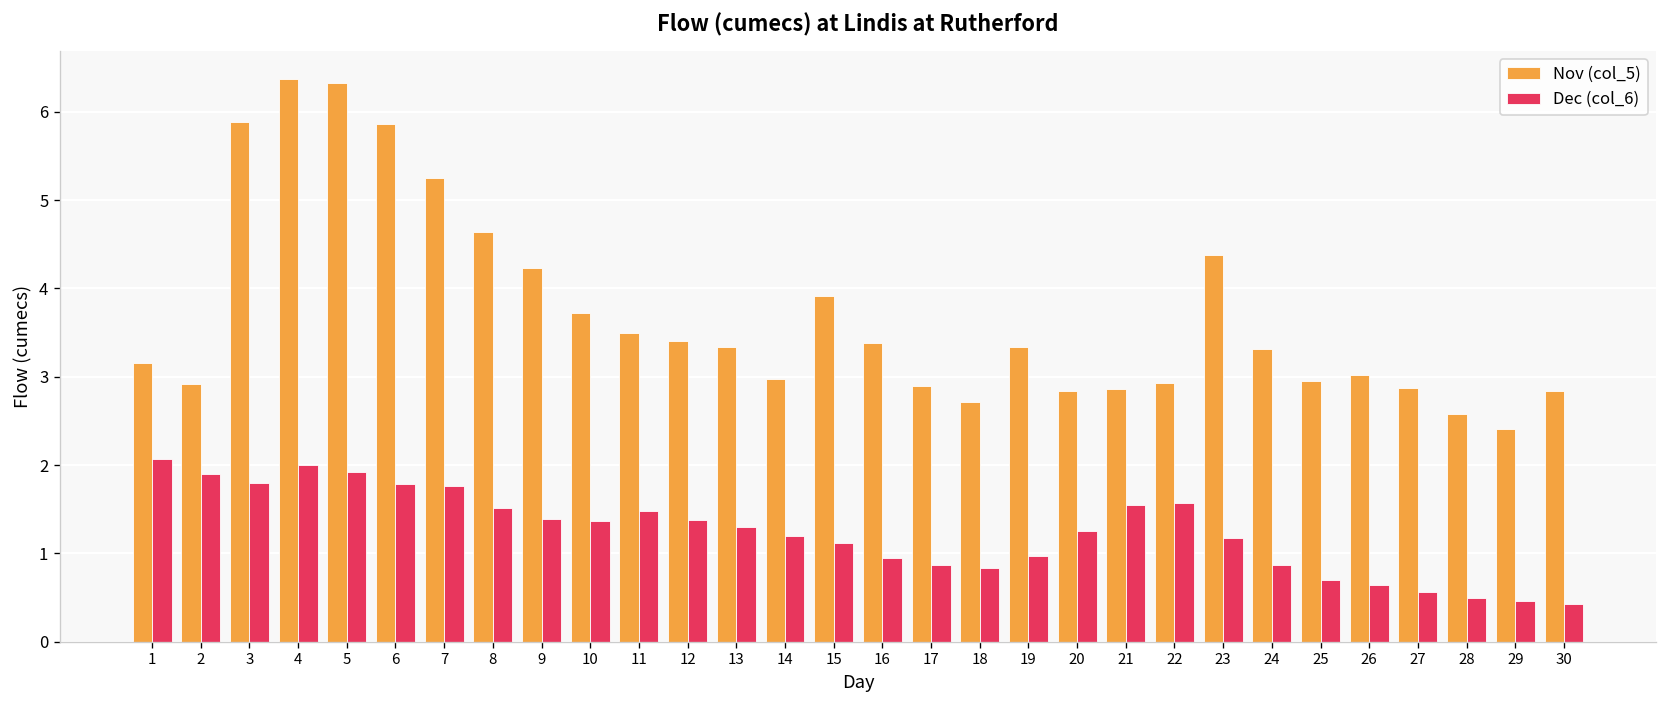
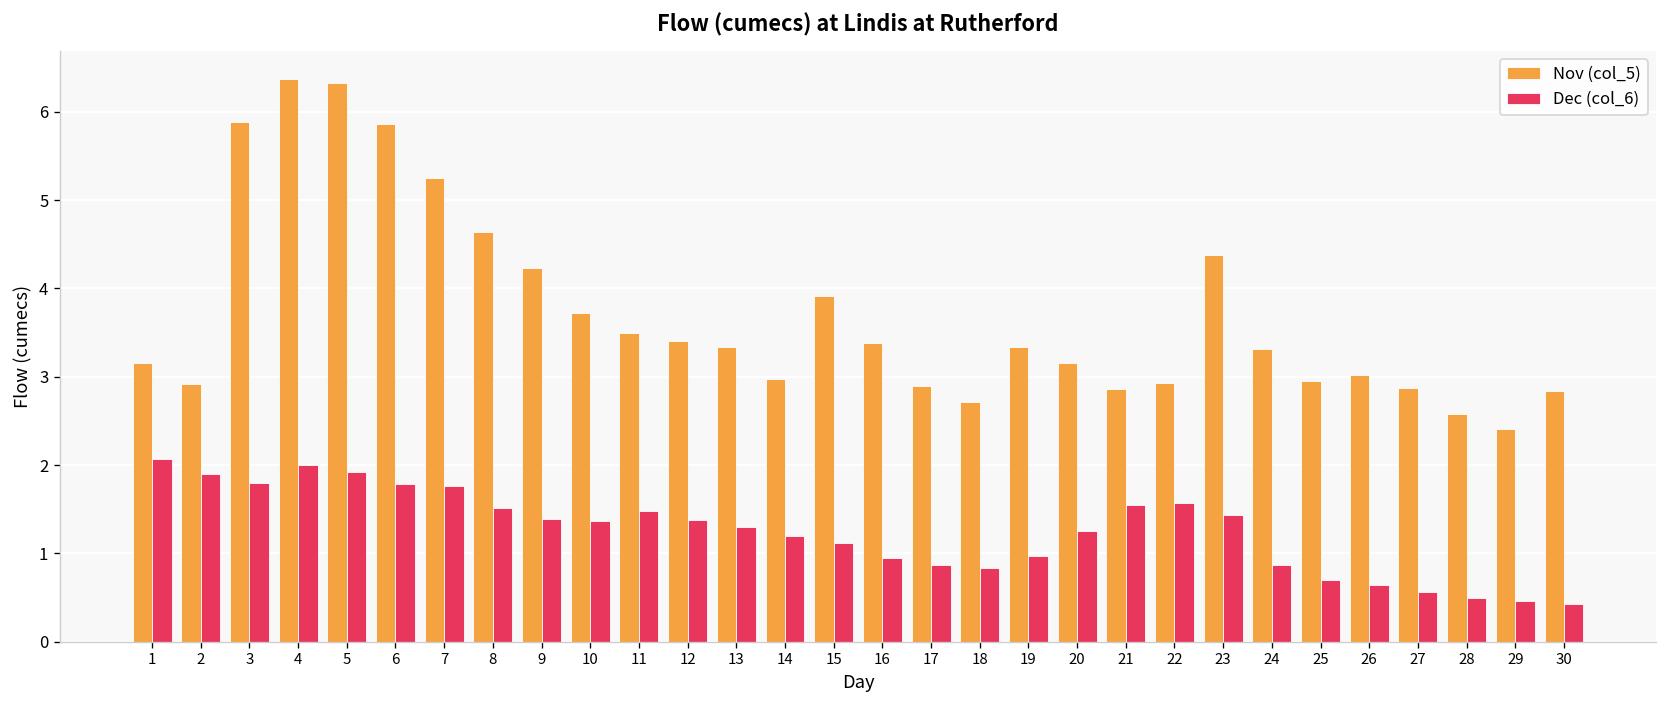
  {
    "Nov (col_5)": {
      "1": 3.2,
      "2": 2.9,
      "3": 5.9,
      "4": 6.4,
      "5": 6.3,
      "6": 5.9,
      "7": 5.2,
      "8": 4.6,
      "9": 4.2,
      "10": 3.7,
      "11": 3.5,
      "12": 3.4,
      "13": 3.3,
      "14": 3.0,
      "15": 3.9,
      "16": 3.4,
      "17": 2.9,
      "18": 2.7,
      "19": 3.3,
-     "20": 2.8,
+     "20": 3.2,
      "21": 2.9,
      "22": 2.9,
      "23": 4.4,
      "24": 3.3,
      "25": 3.0,
      "26": 3.0,
      "27": 2.9,
      "28": 2.6,
      "29": 2.4,
      "30": 2.8
    },
    "Dec (col_6)": {
      "1": 2.1,
      "2": 1.9,
      "3": 1.8,
      "4": 2.0,
      "5": 1.9,
      "6": 1.8,
      "7": 1.8,
      "8": 1.5,
      "9": 1.4,
      "10": 1.4,
      "11": 1.5,
      "12": 1.4,
      "13": 1.3,
      "14": 1.2,
      "15": 1.1,
      "16": 1.0,
      "17": 0.9,
      "18": 0.8,
      "19": 1.0,
      "20": 1.2,
      "21": 1.5,
      "22": 1.6,
-     "23": 1.2,
+     "23": 1.4,
      "24": 0.9,
      "25": 0.7,
      "26": 0.6,
      "27": 0.6,
      "28": 0.5,
      "29": 0.5,
      "30": 0.4
    }
  }
